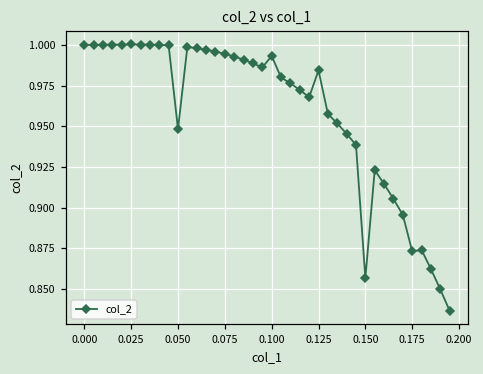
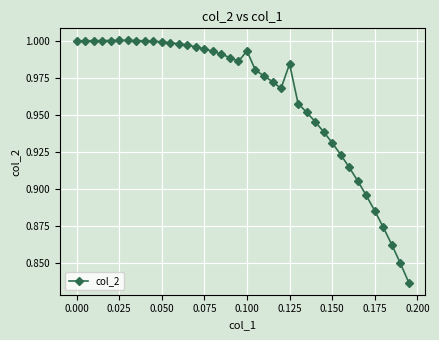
  {
    "0.000": 1.000,
    "0.025": 1.000,
-   "0.050": 0.948,
+   "0.050": 0.999,
    "0.075": 0.995,
    "0.100": 0.993,
    "0.125": 0.984,
-   "0.150": 0.857,
-   "0.175": 0.873
+   "0.150": 0.931,
+   "0.175": 0.885
  }
